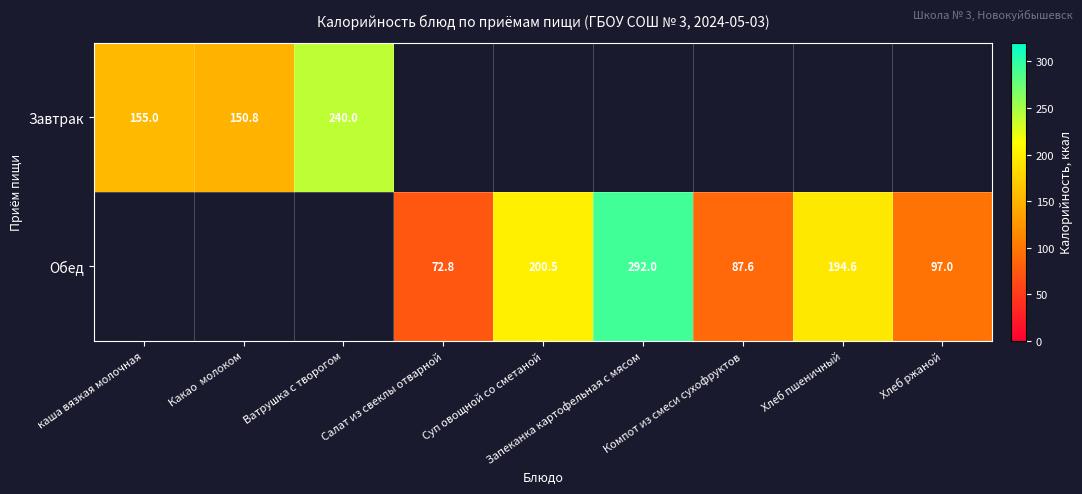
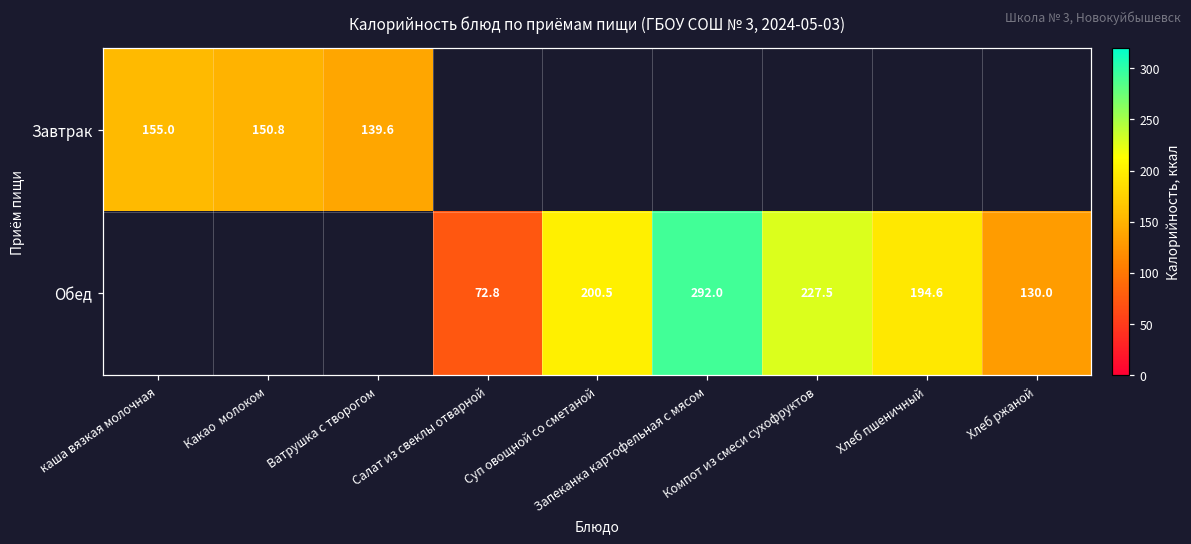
  {
    "Завтрак": {
      "каша вязкая молочная": 155.0,
      "Какао молоком": 150.8,
-     "Ватрушка с творогом": 240.0
+     "Ватрушка с творогом": 139.6
    },
    "Обед": {
      "Салат из свеклы отварной": 72.8,
      "Суп овощной со сметаной": 200.5,
      "Запеканка картофельная с мясом": 292.0,
-     "Компот из смеси сухофруктов": 87.6,
+     "Компот из смеси сухофруктов": 227.5,
      "Хлеб пшеничный": 194.6,
-     "Хлеб ржаной": 97.0
+     "Хлеб ржаной": 130.0
    }
  }
